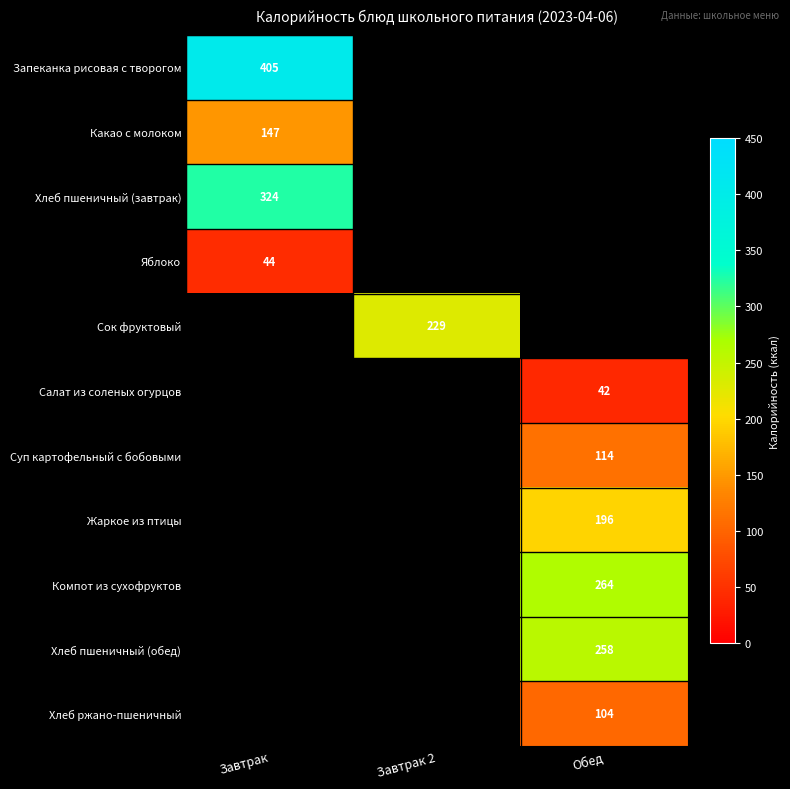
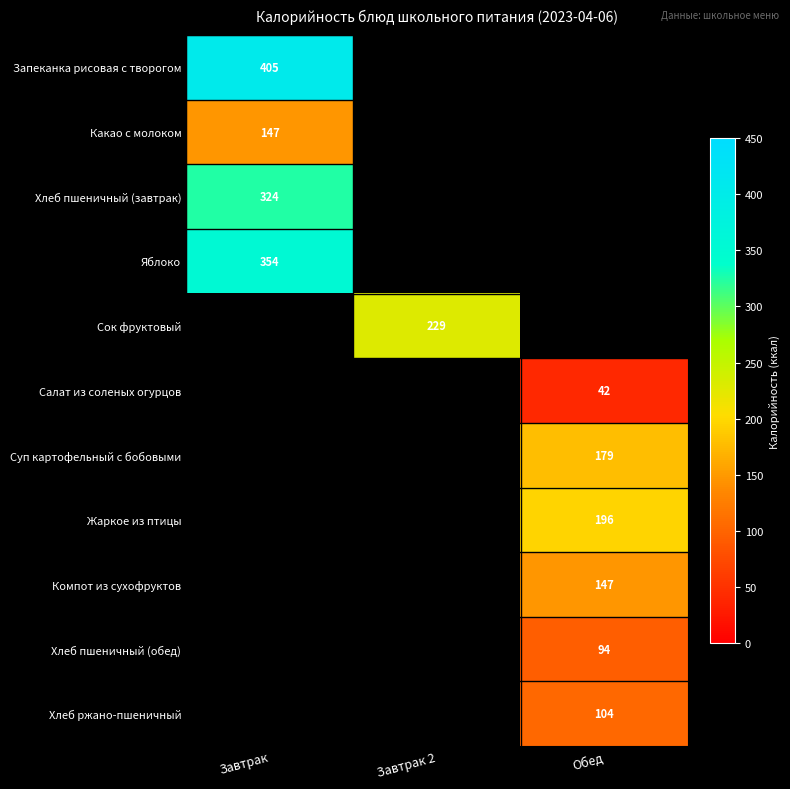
  {
    "Запеканка рисовая с творогом": {
      "Завтрак": 405
    },
    "Какао с молоком": {
      "Завтрак": 147
    },
    "Хлеб пшеничный (завтрак)": {
      "Завтрак": 324
    },
    "Яблоко": {
-     "Завтрак": 44
+     "Завтрак": 354
    },
    "Сок фруктовый": {
      "Завтрак 2": 229
    },
    "Салат из соленых огурцов": {
      "Обед": 42
    },
    "Суп картофельный с бобовыми": {
-     "Обед": 114
+     "Обед": 179
    },
    "Жаркое из птицы": {
      "Обед": 196
    },
    "Компот из сухофруктов": {
-     "Обед": 264
+     "Обед": 147
    },
    "Хлеб пшеничный (обед)": {
-     "Обед": 258
+     "Обед": 94
    },
    "Хлеб ржано-пшеничный": {
      "Обед": 104
    }
  }
